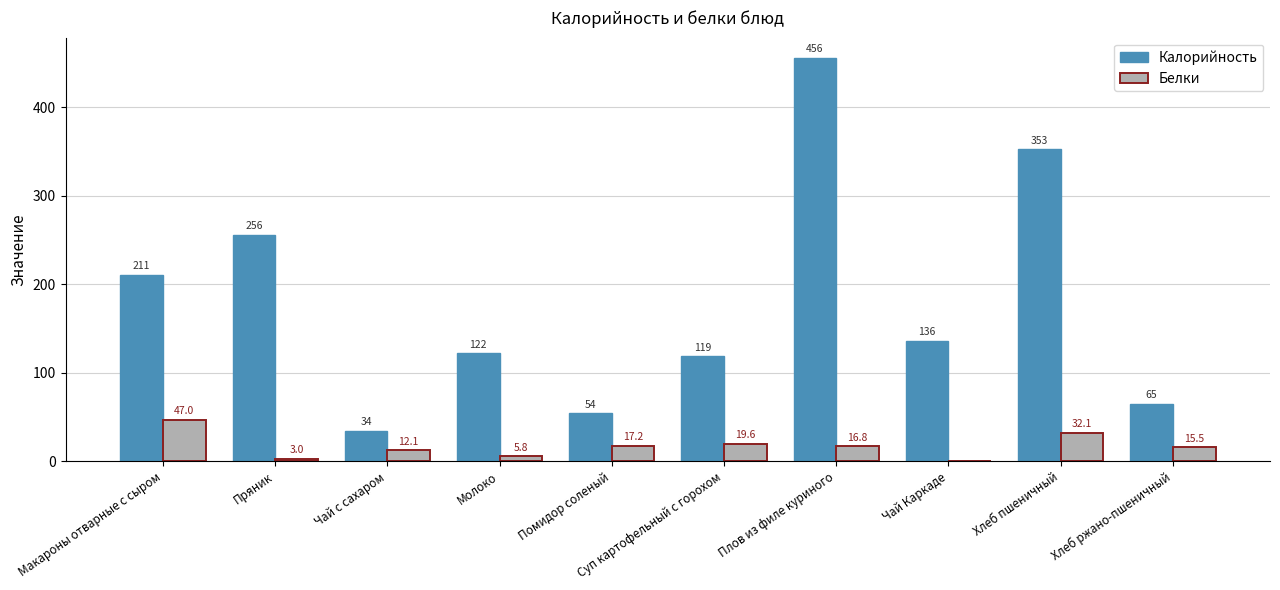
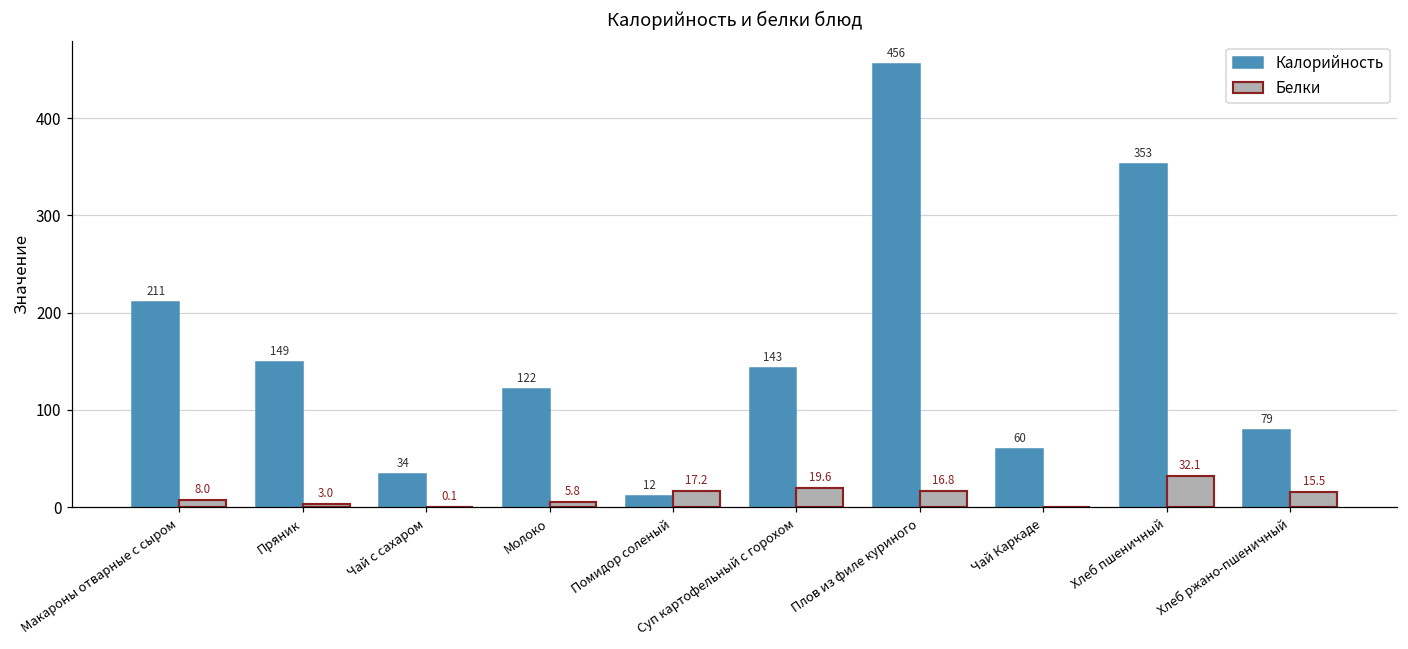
  {
    "Калорийность": {
      "Макароны отварные с сыром": 211,
-     "Пряник": 256,
+     "Пряник": 149,
      "Чай с сахаром": 34,
      "Молоко": 122,
-     "Помидор соленый": 54,
-     "Суп картофельный с горохом": 119,
+     "Помидор соленый": 12,
+     "Суп картофельный с горохом": 143,
      "Плов из филе куриного": 456,
-     "Чай Каркаде": 136,
+     "Чай Каркаде": 60,
      "Хлеб пшеничный": 353,
-     "Хлеб ржано-пшеничный": 65
+     "Хлеб ржано-пшеничный": 79
    },
    "Белки": {
-     "Макароны отварные с сыром": 47.0,
+     "Макароны отварные с сыром": 8.0,
      "Пряник": 3.0,
-     "Чай с сахаром": 12.1,
+     "Чай с сахаром": 0.1,
      "Молоко": 5.8,
      "Помидор соленый": 17.2,
      "Суп картофельный с горохом": 19.6,
      "Плов из филе куриного": 16.8,
      "Хлеб пшеничный": 32.1,
      "Хлеб ржано-пшеничный": 15.5
    }
  }
